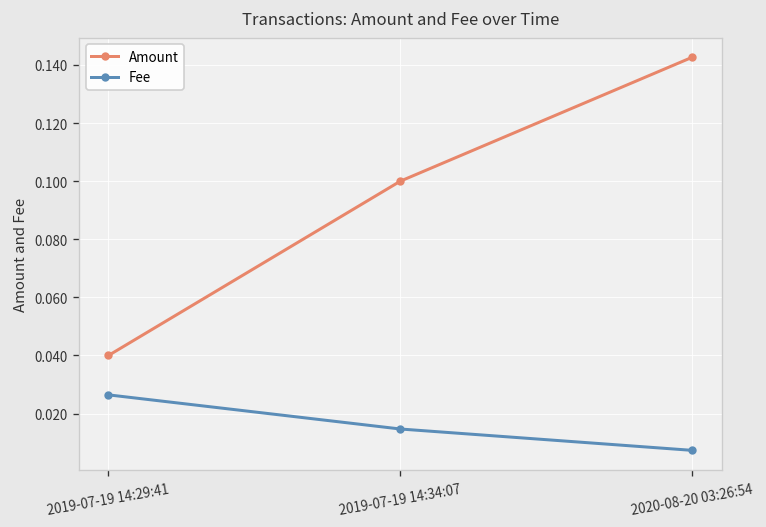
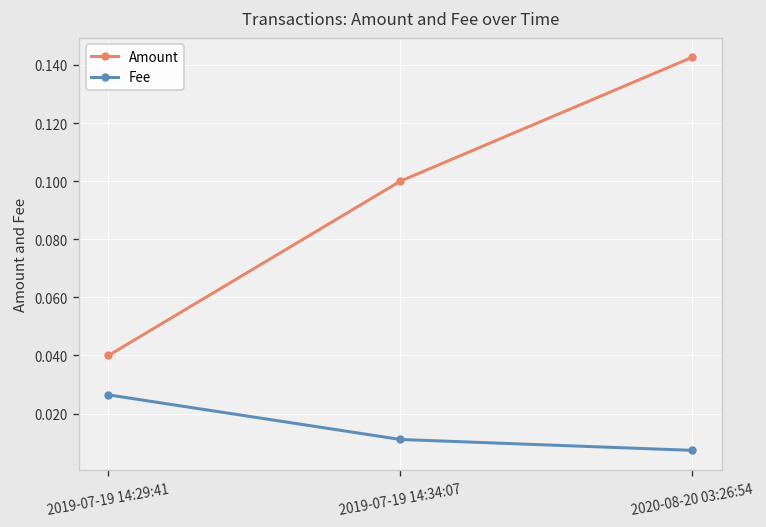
  {
    "Amount": {
      "2019-07-19 14:29:41": 0.040,
      "2019-07-19 14:34:07": 0.100,
      "2020-08-20 03:26:54": 0.143
    },
    "Fee": {
      "2019-07-19 14:29:41": 0.026,
-     "2019-07-19 14:34:07": 0.015,
+     "2019-07-19 14:34:07": 0.011,
      "2020-08-20 03:26:54": 0.007
    }
  }
